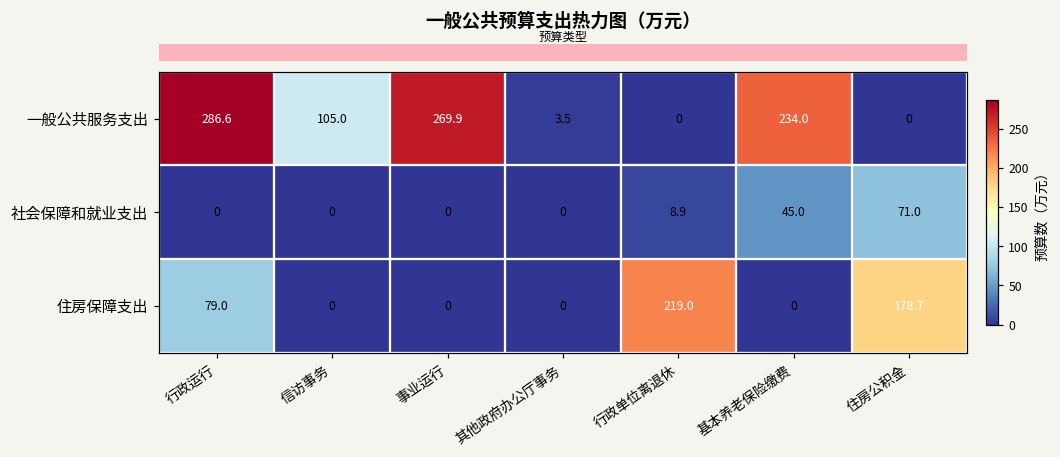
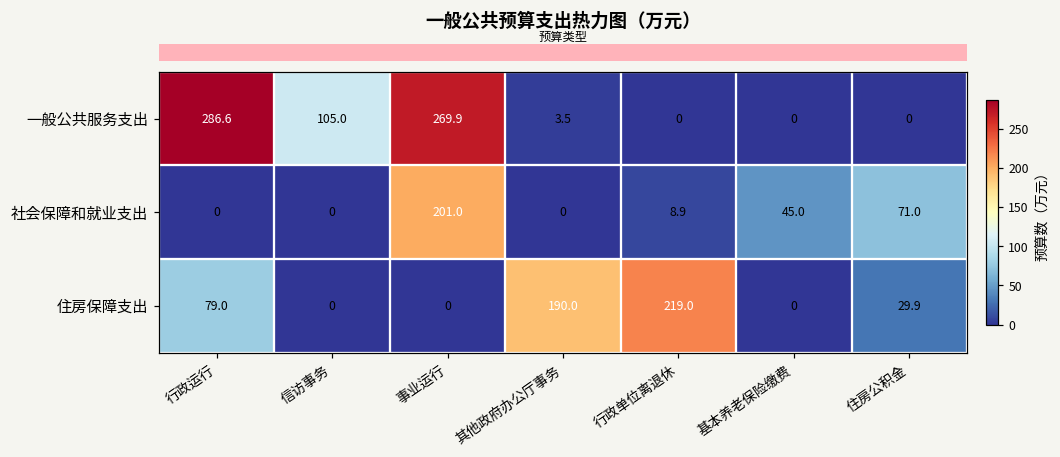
  {
    "一般公共服务支出": {
      "行政运行": 286.6,
      "信访事务": 105.0,
      "事业运行": 269.9,
      "其他政府办公厅事务": 3.5,
      "行政单位离退休": 0,
-     "基本养老保险缴费": 234.0,
+     "基本养老保险缴费": 0,
      "住房公积金": 0
    },
    "社会保障和就业支出": {
      "行政运行": 0,
      "信访事务": 0,
-     "事业运行": 0,
+     "事业运行": 201.0,
      "其他政府办公厅事务": 0,
      "行政单位离退休": 8.9,
      "基本养老保险缴费": 45.0,
      "住房公积金": 71.0
    },
    "住房保障支出": {
      "行政运行": 79.0,
      "信访事务": 0,
      "事业运行": 0,
-     "其他政府办公厅事务": 0,
+     "其他政府办公厅事务": 190.0,
      "行政单位离退休": 219.0,
      "基本养老保险缴费": 0,
-     "住房公积金": 178.7
+     "住房公积金": 29.9
    }
  }
